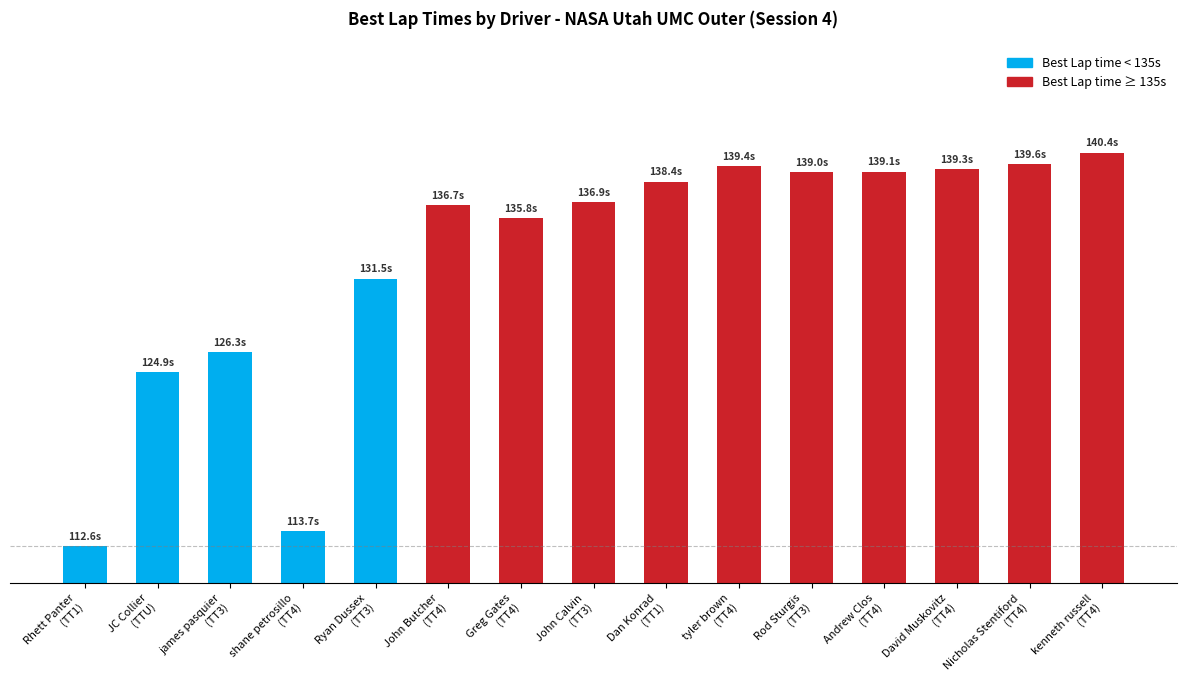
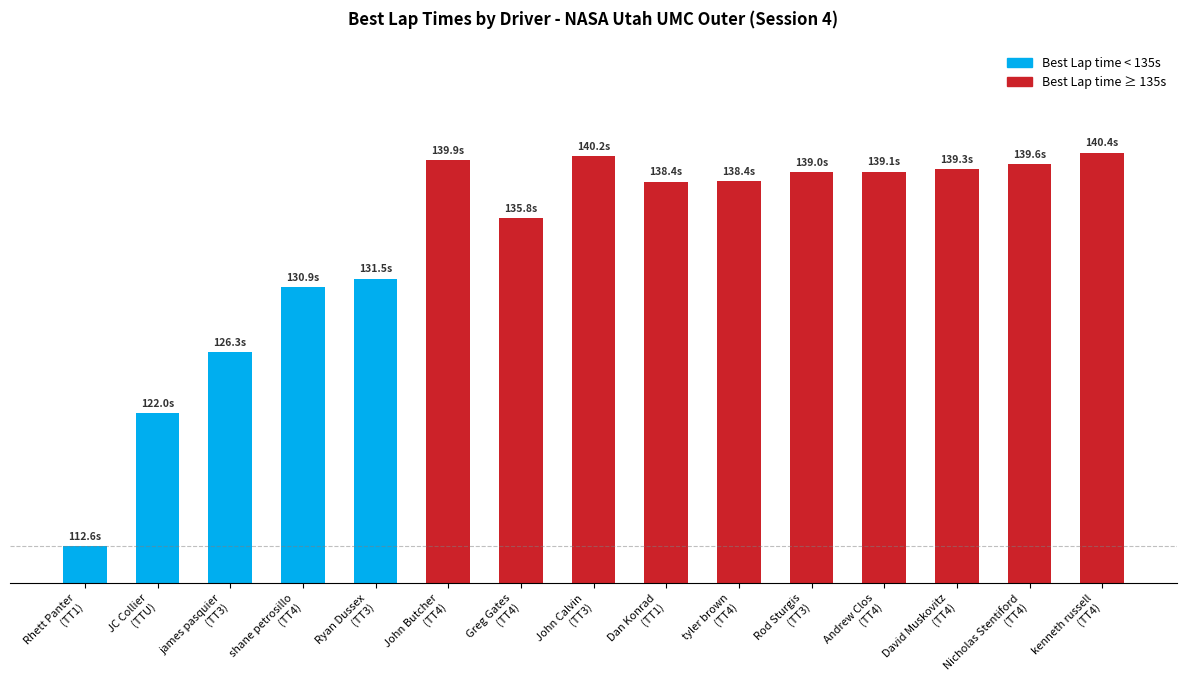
  {
    "Rhett Panter (TT1)": "112.6s",
-   "JC Collier (TTU)": "124.9s",
+   "JC Collier (TTU)": "122.0s",
    "james pasquier (TT3)": "126.3s",
-   "shane petrosillo (TT4)": "113.7s",
+   "shane petrosillo (TT4)": "130.9s",
    "Ryan Dussex (TT3)": "131.5s",
-   "John Butcher (TT4)": "136.7s",
+   "John Butcher (TT4)": "139.9s",
    "Greg Gates (TT4)": "135.8s",
-   "John Calvin (TT3)": "136.9s",
+   "John Calvin (TT3)": "140.2s",
    "Dan Konrad (TT1)": "138.4s",
-   "tyler brown (TT4)": "139.4s",
+   "tyler brown (TT4)": "138.4s",
    "Rod Sturgis (TT3)": "139.0s",
    "Andrew Clos (TT4)": "139.1s",
    "David Muskovitz (TT4)": "139.3s",
    "Nicholas Stentiford (TT4)": "139.6s",
    "kenneth russell (TT4)": "140.4s"
  }
